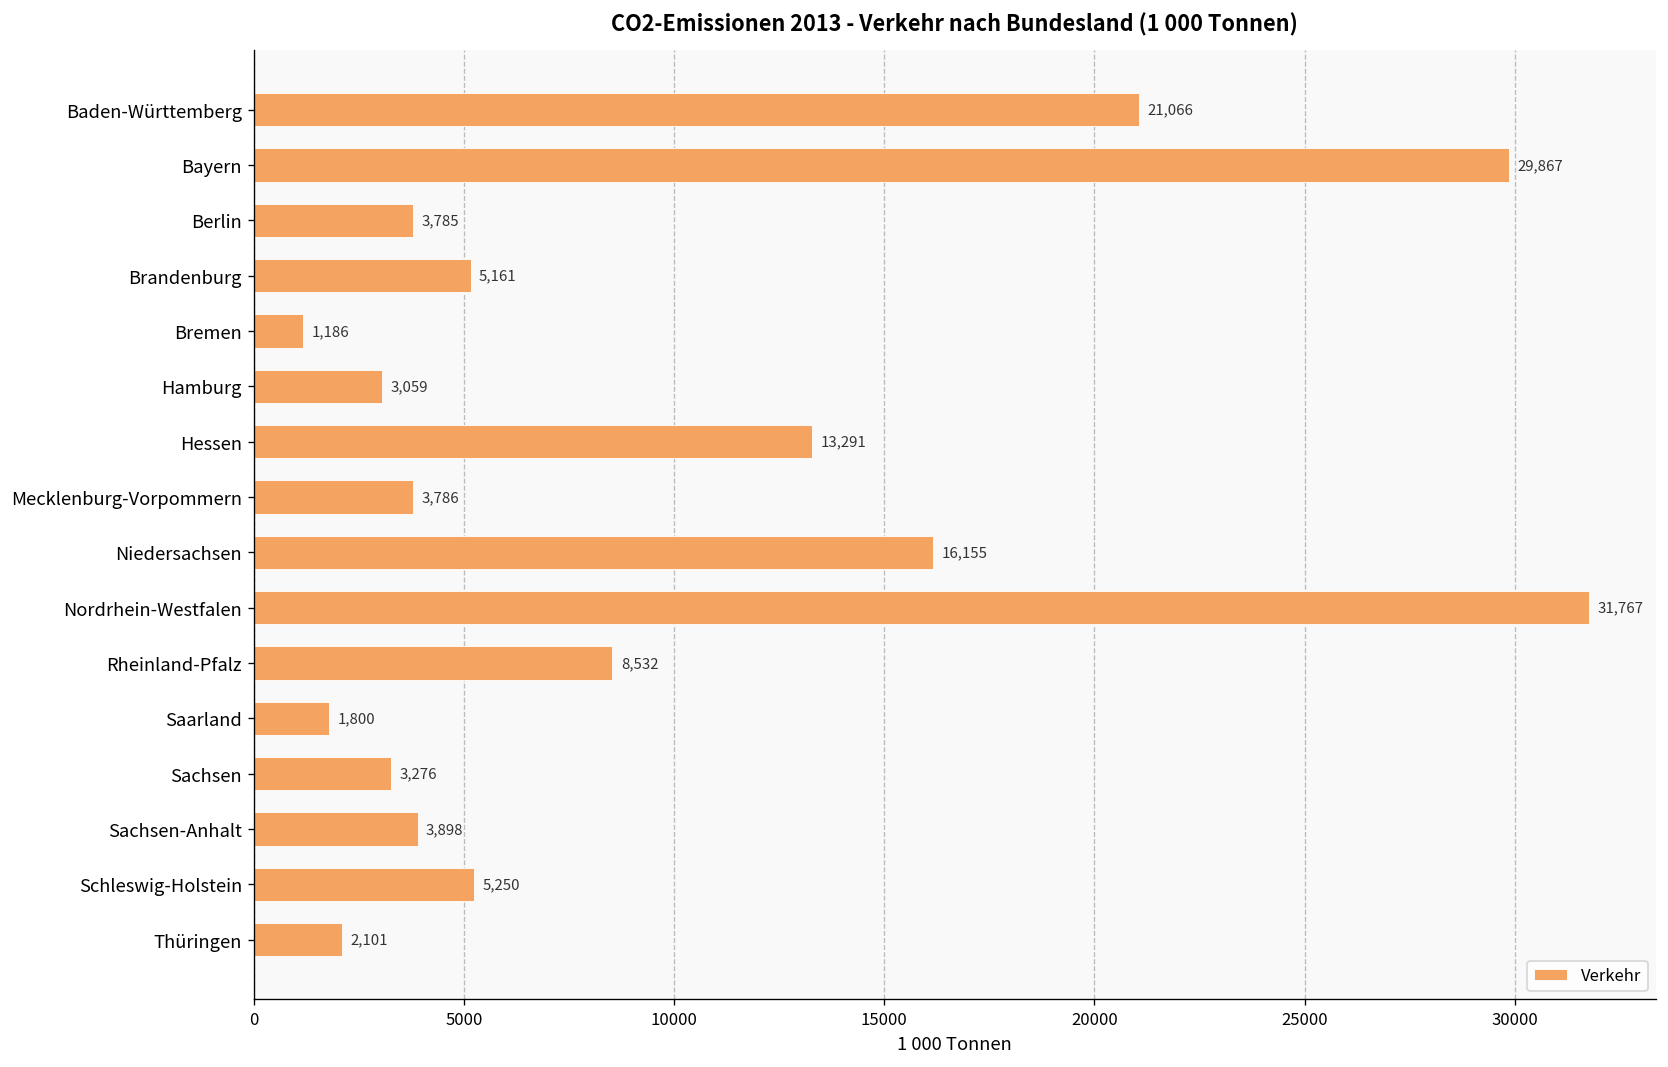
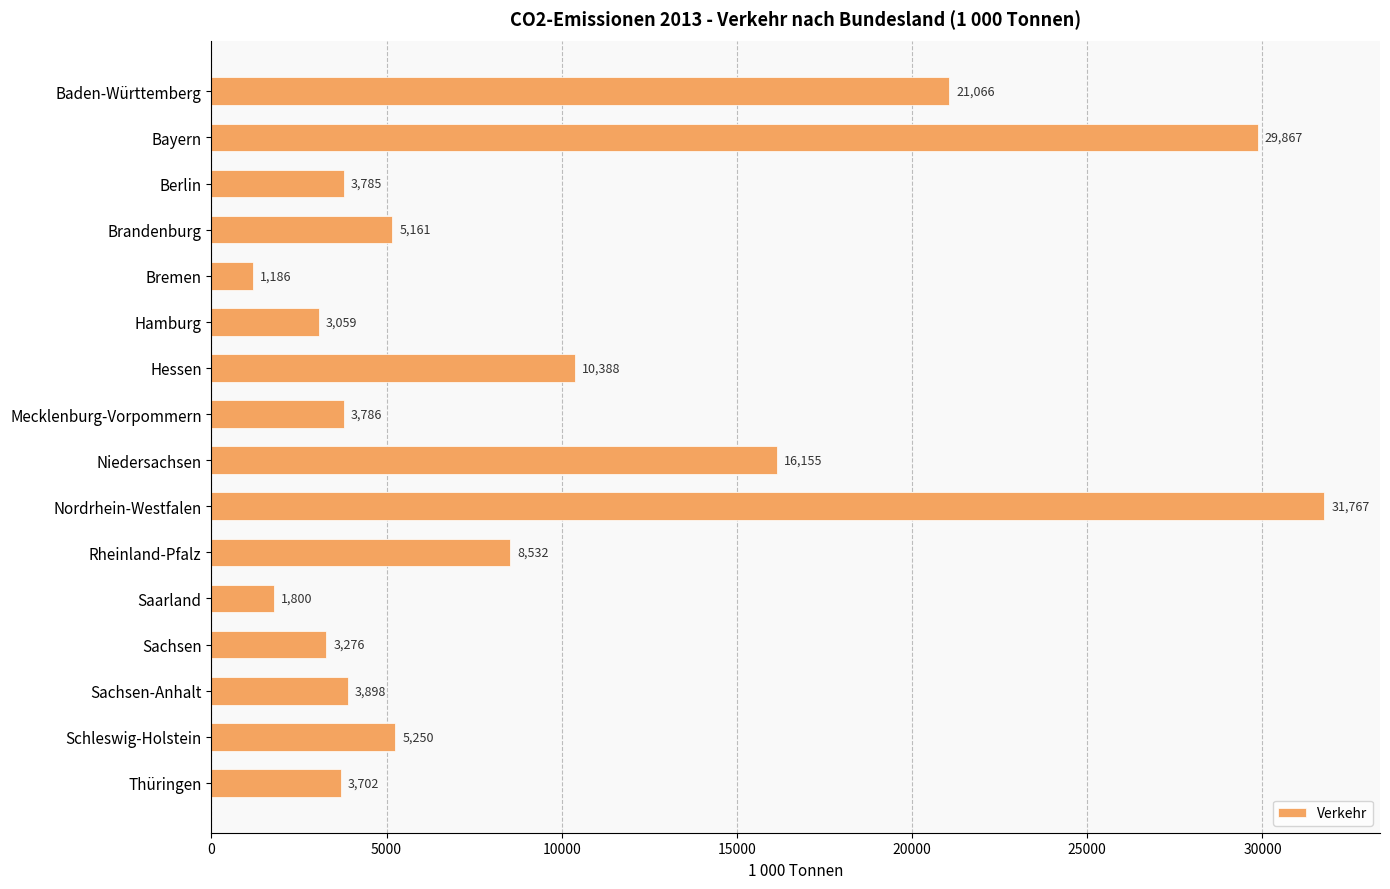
  {
    "Baden-Württemberg": "21,066",
    "Bayern": "29,867",
    "Berlin": "3,785",
    "Brandenburg": "5,161",
    "Bremen": "1,186",
    "Hamburg": "3,059",
-   "Hessen": "13,291",
+   "Hessen": "10,388",
    "Mecklenburg-Vorpommern": "3,786",
    "Niedersachsen": "16,155",
    "Nordrhein-Westfalen": "31,767",
    "Rheinland-Pfalz": "8,532",
    "Saarland": "1,800",
    "Sachsen": "3,276",
    "Sachsen-Anhalt": "3,898",
    "Schleswig-Holstein": "5,250",
-   "Thüringen": "2,101"
+   "Thüringen": "3,702"
  }
